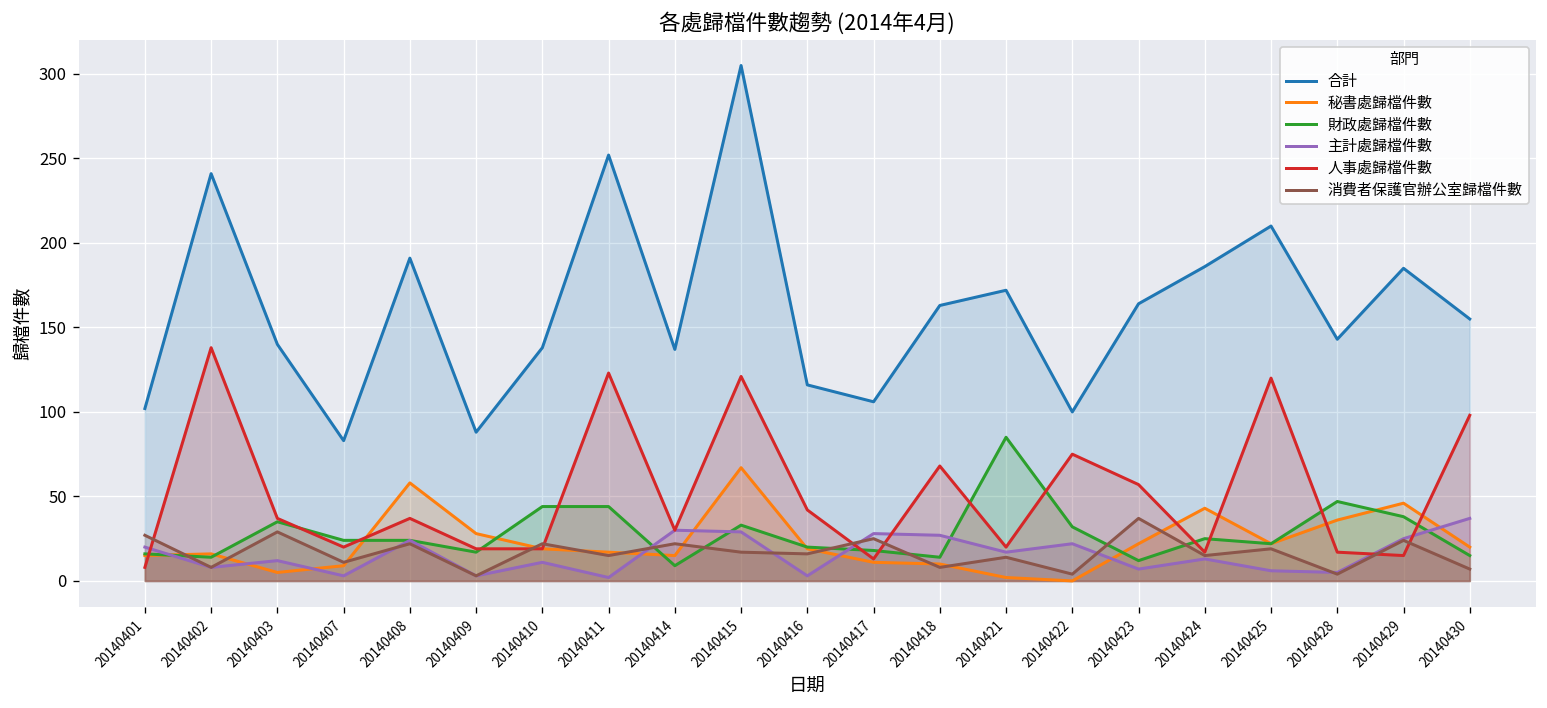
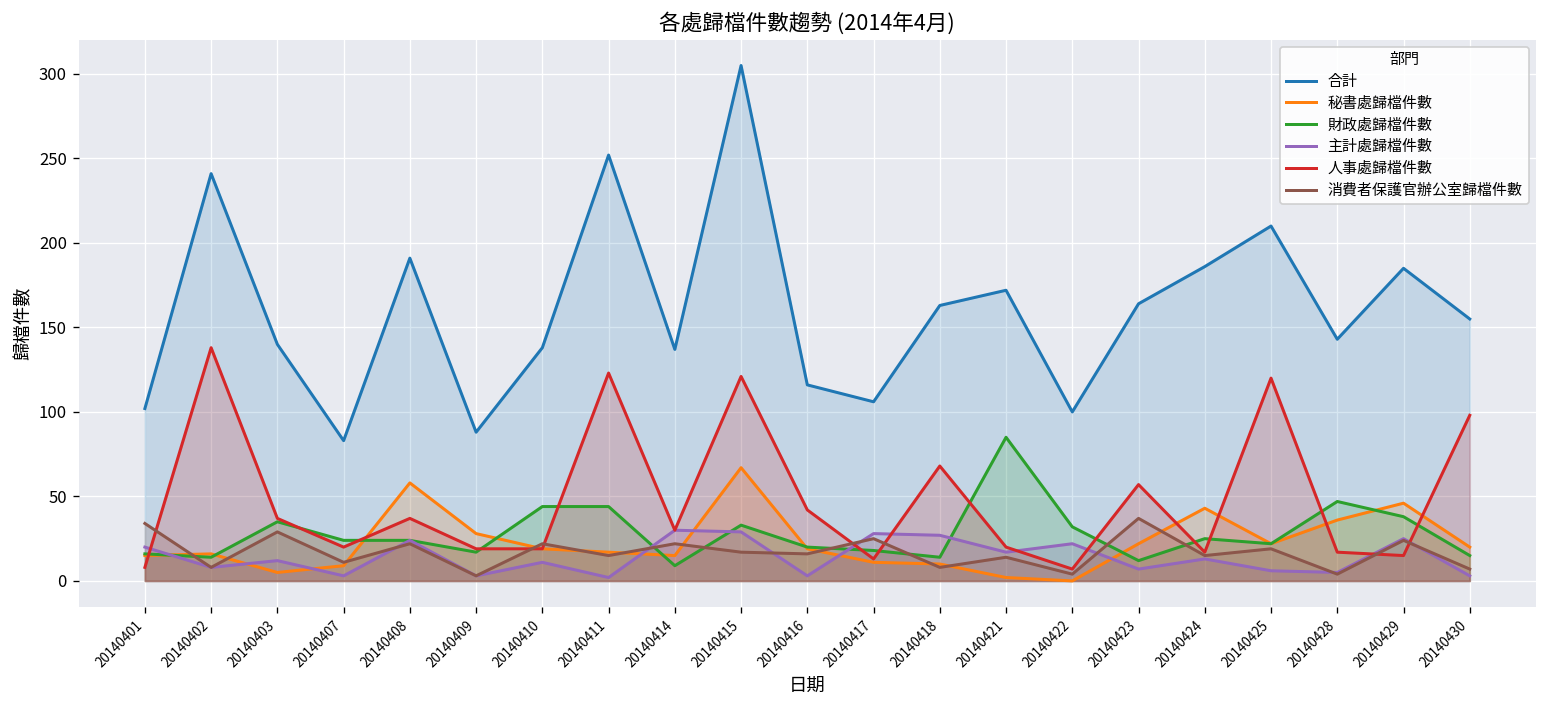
  {
    "合計": {
      "20140401": 102,
      "20140402": 241,
      "20140403": 140,
      "20140407": 83,
      "20140408": 191,
      "20140409": 88,
      "20140410": 138,
      "20140411": 252,
      "20140414": 137,
      "20140415": 305,
      "20140416": 116,
      "20140417": 106,
      "20140418": 163,
      "20140421": 172,
      "20140422": 100,
      "20140423": 164,
      "20140424": 186,
      "20140425": 210,
      "20140428": 143,
      "20140429": 185,
      "20140430": 155
    },
    "秘書處歸檔件數": {
      "20140402": 16,
      "20140403": 5,
      "20140407": 9,
      "20140408": 58,
      "20140409": 28,
      "20140411": 17,
      "20140414": 15,
      "20140415": 67,
      "20140417": 11,
      "20140418": 10,
      "20140421": 2,
      "20140422": 0,
      "20140423": 22,
      "20140424": 43,
      "20140428": 36,
      "20140429": 46,
      "20140430": 20
    },
    "財政處歸檔件數": {
      "20140402": 14,
      "20140403": 35,
      "20140407": 24,
      "20140409": 17,
      "20140410": 44,
      "20140411": 44,
      "20140414": 9,
      "20140415": 33,
      "20140417": 18,
      "20140418": 14,
      "20140421": 85,
      "20140422": 32,
      "20140423": 12,
      "20140424": 25,
      "20140428": 47,
      "20140429": 38,
      "20140430": 15
    },
    "主計處歸檔件數": {
      "20140401": 20,
      "20140403": 12,
      "20140407": 3,
      "20140410": 11,
      "20140411": 2,
      "20140415": 29,
      "20140416": 3,
      "20140417": 28,
      "20140418": 27,
      "20140421": 17,
      "20140422": 22,
      "20140423": 7,
      "20140424": 13,
      "20140425": 6,
-     "20140430": 37
+     "20140430": 3
    },
    "人事處歸檔件數": {
      "20140401": 8,
      "20140402": 138,
      "20140403": 37,
      "20140407": 20,
      "20140408": 37,
      "20140409": 19,
      "20140411": 123,
      "20140415": 121,
      "20140416": 42,
      "20140417": 13,
      "20140418": 68,
      "20140421": 20,
-     "20140422": 75,
+     "20140422": 7,
      "20140423": 57,
      "20140424": 17,
      "20140425": 120,
      "20140428": 17,
      "20140429": 15,
      "20140430": 98
    },
    "消費者保護官辦公室歸檔件數": {
-     "20140401": 27,
+     "20140401": 34,
      "20140403": 29,
      "20140407": 11,
      "20140408": 22,
      "20140410": 22,
      "20140411": 15,
      "20140414": 22,
      "20140415": 17,
      "20140416": 16,
      "20140417": 25,
      "20140418": 8,
      "20140421": 14,
      "20140422": 4,
      "20140423": 37,
      "20140424": 15,
      "20140425": 19,
      "20140430": 7
    }
  }
